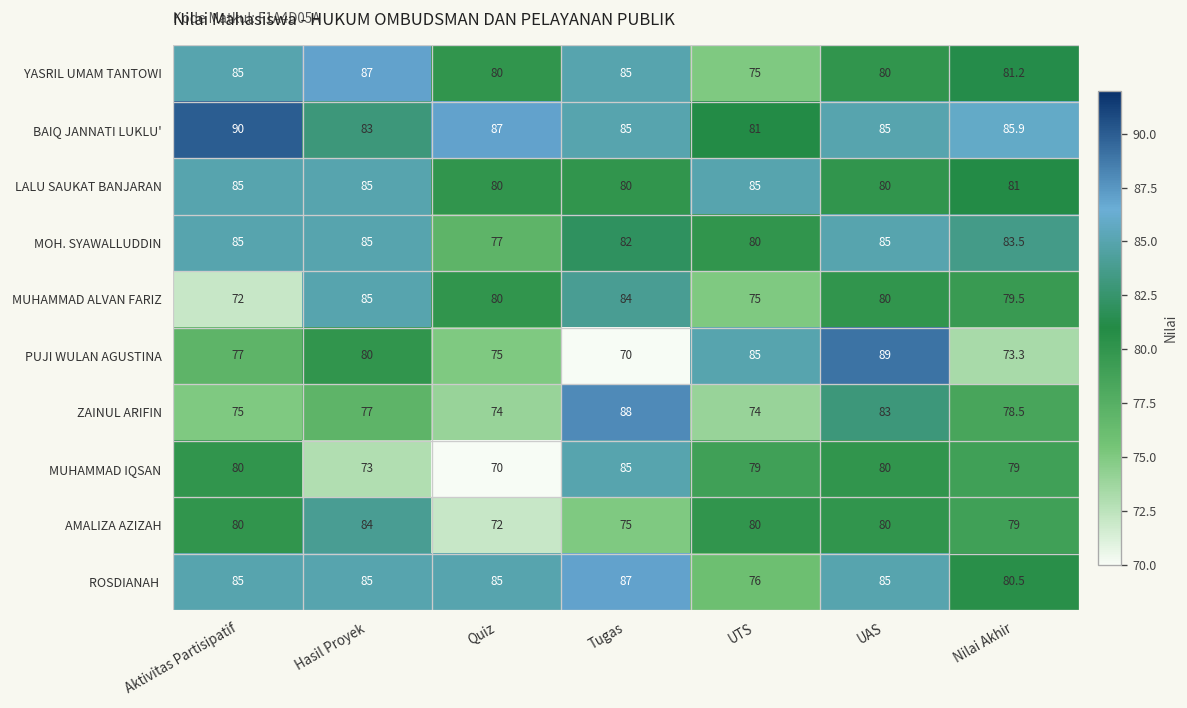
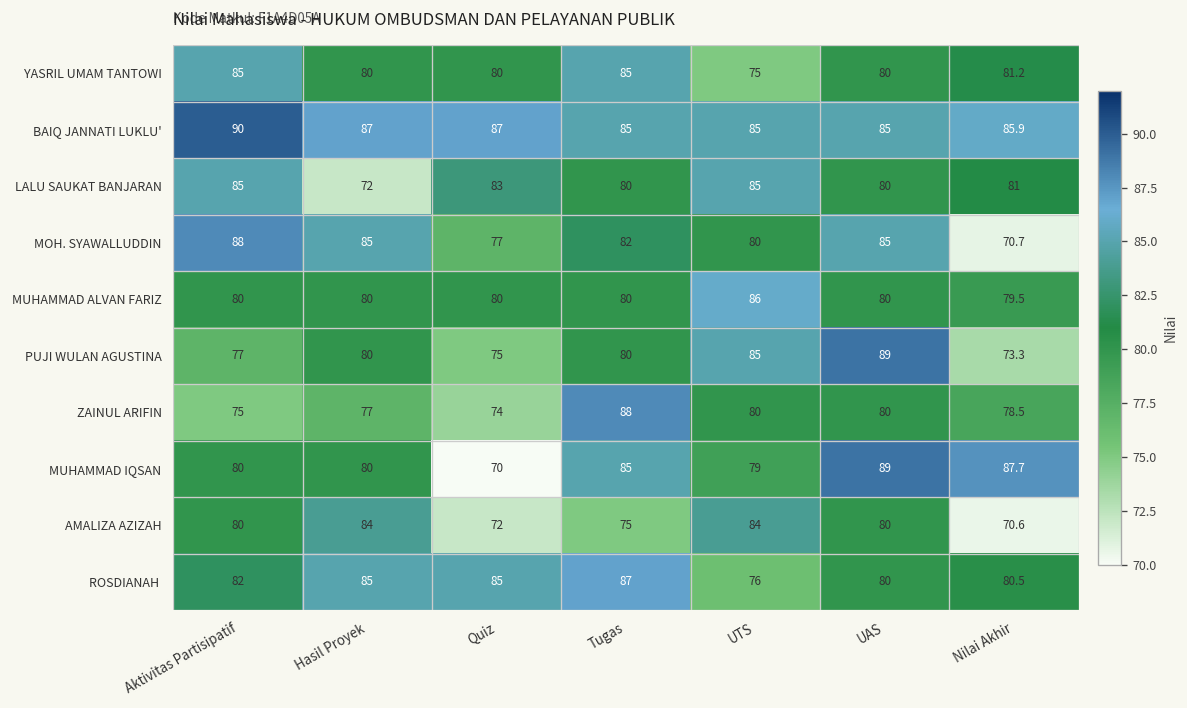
  {
    "YASRIL UMAM TANTOWI": {
      "Aktivitas Partisipatif": 85,
-     "Hasil Proyek": 87,
+     "Hasil Proyek": 80,
      "Quiz": 80,
      "Tugas": 85,
      "UTS": 75,
      "UAS": 80,
      "Nilai Akhir": 81.2
    },
    "BAIQ JANNATI LUKLU'": {
      "Aktivitas Partisipatif": 90,
-     "Hasil Proyek": 83,
+     "Hasil Proyek": 87,
      "Quiz": 87,
      "Tugas": 85,
-     "UTS": 81,
+     "UTS": 85,
      "UAS": 85,
      "Nilai Akhir": 85.9
    },
    "LALU SAUKAT BANJARAN": {
      "Aktivitas Partisipatif": 85,
-     "Hasil Proyek": 85,
-     "Quiz": 80,
+     "Hasil Proyek": 72,
+     "Quiz": 83,
      "Tugas": 80,
      "UTS": 85,
      "UAS": 80,
      "Nilai Akhir": 81
    },
    "MOH. SYAWALLUDDIN": {
-     "Aktivitas Partisipatif": 85,
+     "Aktivitas Partisipatif": 88,
      "Hasil Proyek": 85,
      "Quiz": 77,
      "Tugas": 82,
      "UTS": 80,
      "UAS": 85,
-     "Nilai Akhir": 83.5
+     "Nilai Akhir": 70.7
    },
    "MUHAMMAD ALVAN FARIZ": {
-     "Aktivitas Partisipatif": 72,
-     "Hasil Proyek": 85,
+     "Aktivitas Partisipatif": 80,
+     "Hasil Proyek": 80,
      "Quiz": 80,
-     "Tugas": 84,
-     "UTS": 75,
+     "Tugas": 80,
+     "UTS": 86,
      "UAS": 80,
      "Nilai Akhir": 79.5
    },
    "PUJI WULAN AGUSTINA": {
      "Aktivitas Partisipatif": 77,
      "Hasil Proyek": 80,
      "Quiz": 75,
-     "Tugas": 70,
+     "Tugas": 80,
      "UTS": 85,
      "UAS": 89,
      "Nilai Akhir": 73.3
    },
    "ZAINUL ARIFIN": {
      "Aktivitas Partisipatif": 75,
      "Hasil Proyek": 77,
      "Quiz": 74,
      "Tugas": 88,
-     "UTS": 74,
-     "UAS": 83,
+     "UTS": 80,
+     "UAS": 80,
      "Nilai Akhir": 78.5
    },
    "MUHAMMAD IQSAN": {
      "Aktivitas Partisipatif": 80,
-     "Hasil Proyek": 73,
+     "Hasil Proyek": 80,
      "Quiz": 70,
      "Tugas": 85,
      "UTS": 79,
-     "UAS": 80,
-     "Nilai Akhir": 79
+     "UAS": 89,
+     "Nilai Akhir": 87.7
    },
    "AMALIZA AZIZAH": {
      "Aktivitas Partisipatif": 80,
      "Hasil Proyek": 84,
      "Quiz": 72,
      "Tugas": 75,
-     "UTS": 80,
+     "UTS": 84,
      "UAS": 80,
-     "Nilai Akhir": 79
+     "Nilai Akhir": 70.6
    },
    "ROSDIANAH": {
-     "Aktivitas Partisipatif": 85,
+     "Aktivitas Partisipatif": 82,
      "Hasil Proyek": 85,
      "Quiz": 85,
      "Tugas": 87,
      "UTS": 76,
-     "UAS": 85,
+     "UAS": 80,
      "Nilai Akhir": 80.5
    }
  }
